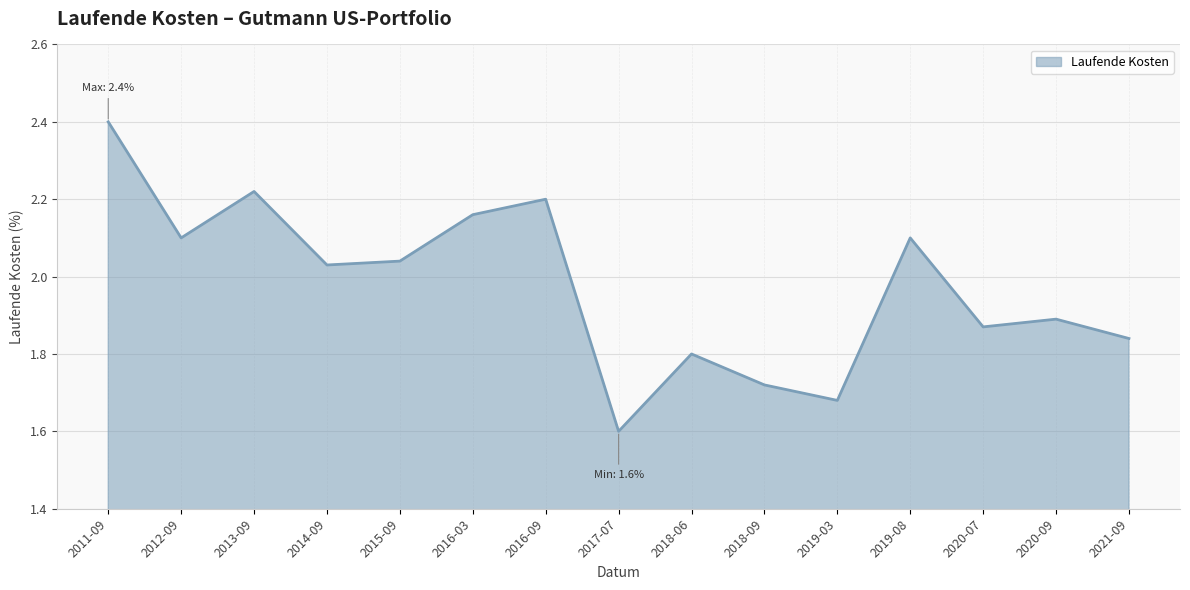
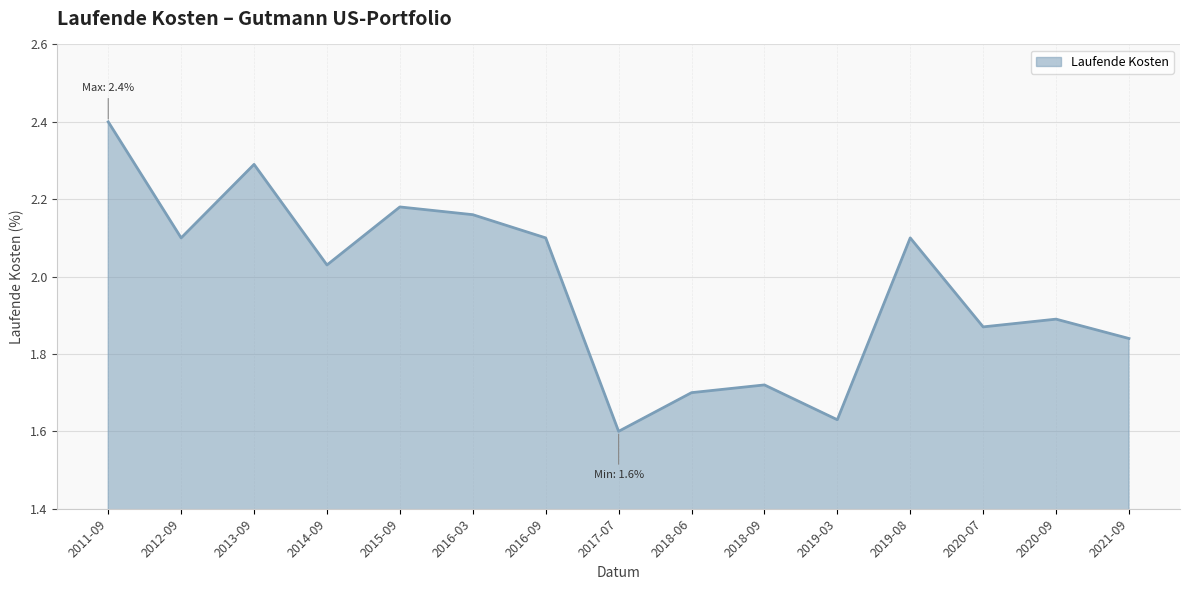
  {
    "2012-09": 2.10,
-   "2013-09": 2.22,
+   "2013-09": 2.29,
    "2014-09": 2.03,
-   "2015-09": 2.04,
+   "2015-09": 2.18,
    "2016-03": 2.16,
-   "2016-09": 2.2,
-   "2018-06": 1.8,
+   "2016-09": 2.1,
+   "2018-06": 1.7,
    "2018-09": 1.72,
-   "2019-03": 1.68,
+   "2019-03": 1.63,
    "2019-08": 2.10,
    "2020-07": 1.87,
    "2020-09": 1.89,
    "2021-09": 1.84
  }
